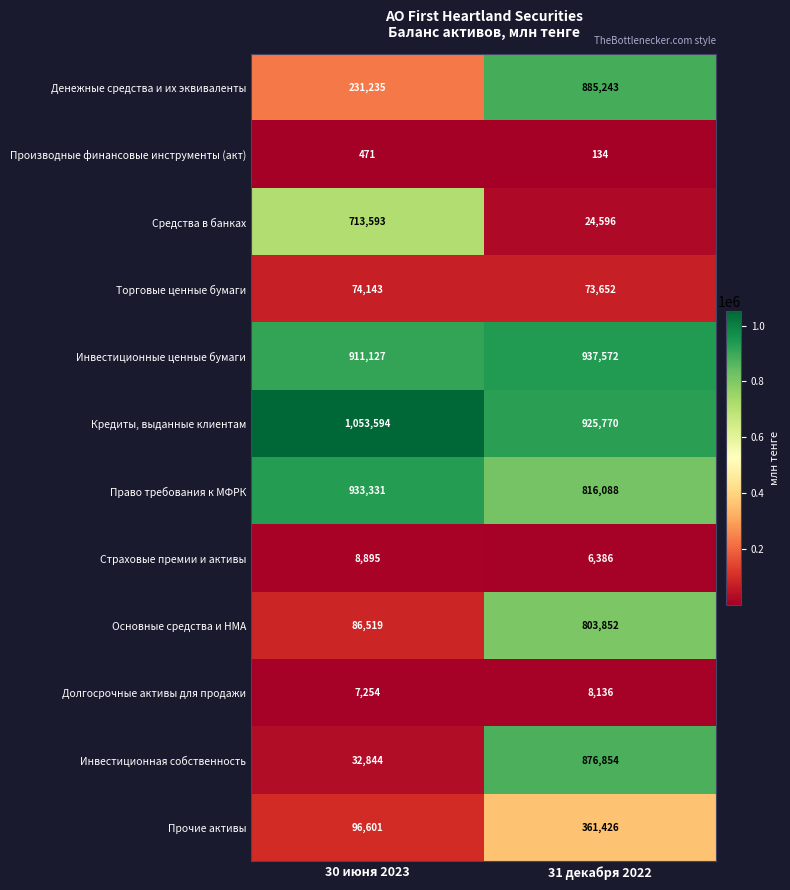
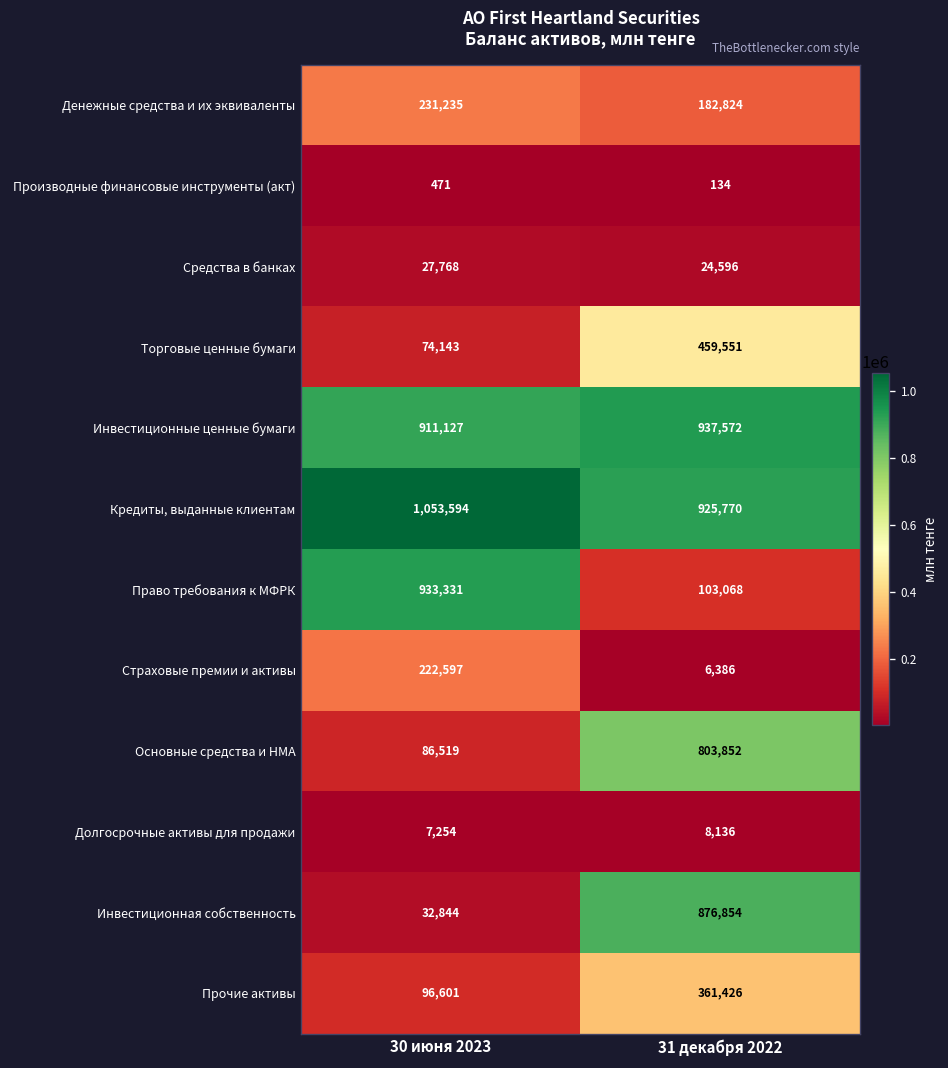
  {
    "Денежные средства и их эквиваленты": {
      "30 июня 2023": "231,235",
-     "31 декабря 2022": "885,243"
+     "31 декабря 2022": "182,824"
    },
    "Производные финансовые инструменты (акт)": {
      "30 июня 2023": "471",
      "31 декабря 2022": "134"
    },
    "Средства в банках": {
-     "30 июня 2023": "713,593",
+     "30 июня 2023": "27,768",
      "31 декабря 2022": "24,596"
    },
    "Торговые ценные бумаги": {
      "30 июня 2023": "74,143",
-     "31 декабря 2022": "73,652"
+     "31 декабря 2022": "459,551"
    },
    "Инвестиционные ценные бумаги": {
      "30 июня 2023": "911,127",
      "31 декабря 2022": "937,572"
    },
    "Кредиты, выданные клиентам": {
      "30 июня 2023": "1,053,594",
      "31 декабря 2022": "925,770"
    },
    "Право требования к МФРК": {
      "30 июня 2023": "933,331",
-     "31 декабря 2022": "816,088"
+     "31 декабря 2022": "103,068"
    },
    "Страховые премии и активы": {
-     "30 июня 2023": "8,895",
+     "30 июня 2023": "222,597",
      "31 декабря 2022": "6,386"
    },
    "Основные средства и НМА": {
      "30 июня 2023": "86,519",
      "31 декабря 2022": "803,852"
    },
    "Долгосрочные активы для продажи": {
      "30 июня 2023": "7,254",
      "31 декабря 2022": "8,136"
    },
    "Инвестиционная собственность": {
      "30 июня 2023": "32,844",
      "31 декабря 2022": "876,854"
    },
    "Прочие активы": {
      "30 июня 2023": "96,601",
      "31 декабря 2022": "361,426"
    }
  }
